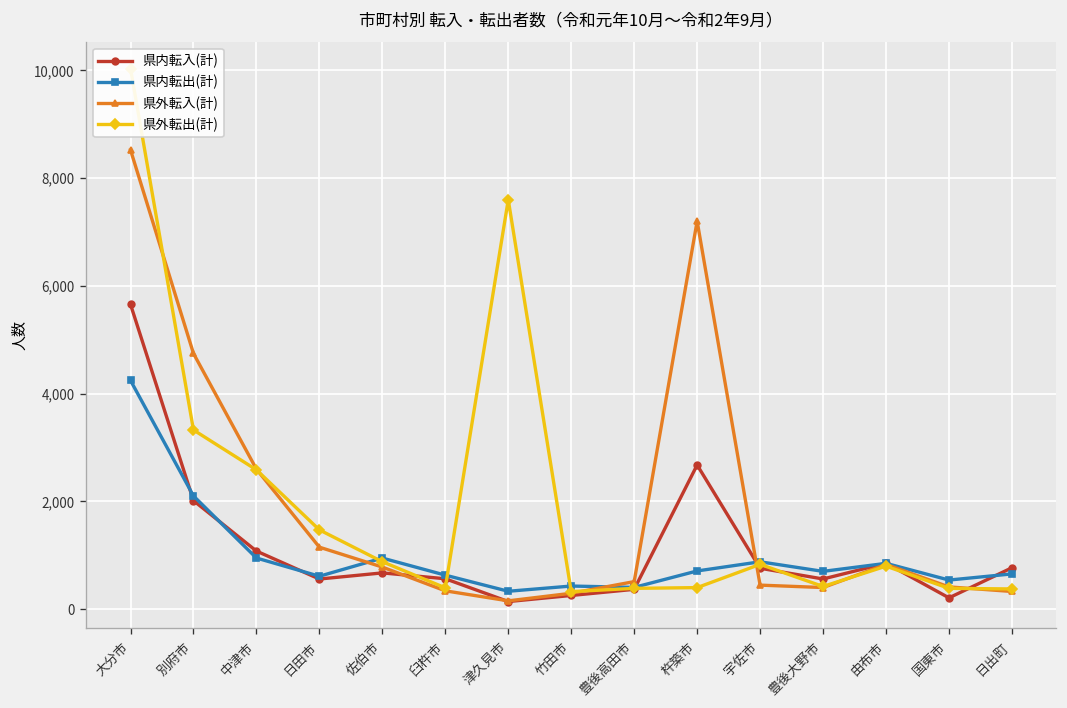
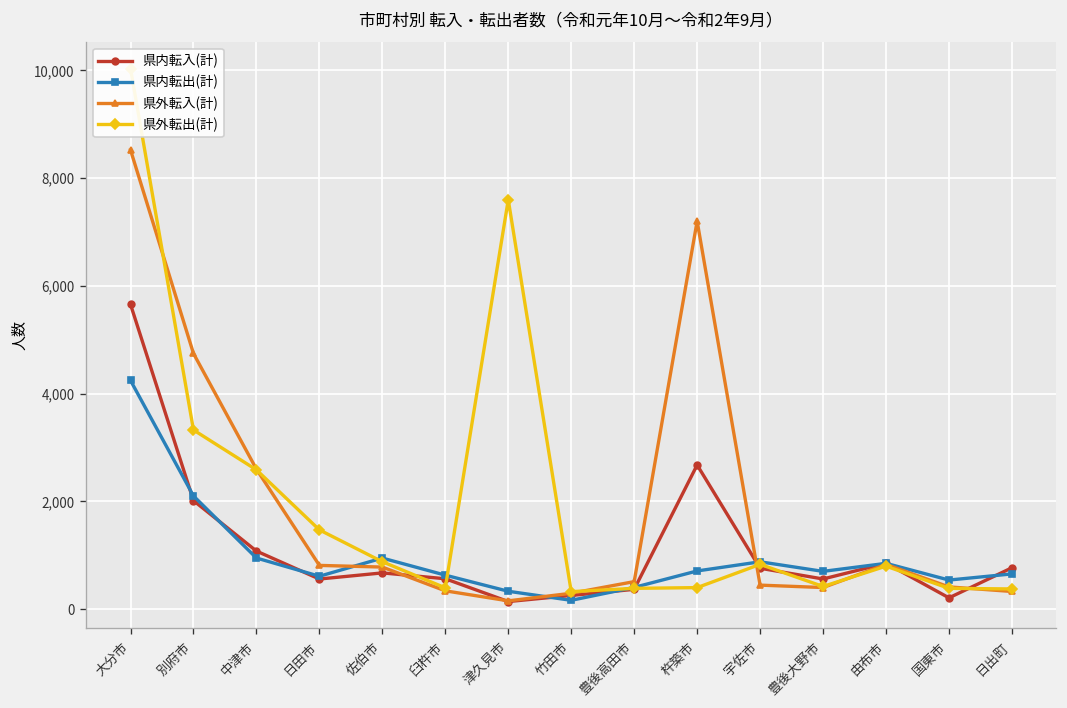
  {
    "県内転入(計)": {
      "大分市": "5,700",
      "別府市": "2,000",
      "中津市": "1,100",
      "佐伯市": "700",
      "臼杵市": "600",
      "杵築市": "2,700",
      "宇佐市": "800",
      "豊後大野市": "600",
      "国東市": "200",
      "日出町": "800"
    },
    "県内転出(計)": {
      "大分市": "4,200",
      "別府市": "2,100",
      "中津市": "1,000",
      "佐伯市": "900",
      "臼杵市": "600",
      "津久見市": "300",
-     "竹田市": "400",
+     "竹田市": "200",
      "杵築市": "700",
      "豊後大野市": "700",
      "国東市": "500",
      "日出町": "700"
    },
    "県外転入(計)": {
      "大分市": "8,500",
      "別府市": "4,700",
-     "日田市": "1,200",
+     "日田市": "800",
      "佐伯市": "800",
      "臼杵市": "300",
      "豊後高田市": "500",
      "杵築市": "7,200",
      "宇佐市": "400"
    },
    "県外転出(計)": {
      "別府市": "3,300",
      "日田市": "1,500",
      "佐伯市": "900",
      "臼杵市": "400",
      "津久見市": "7,600",
      "杵築市": "400"
    }
  }
